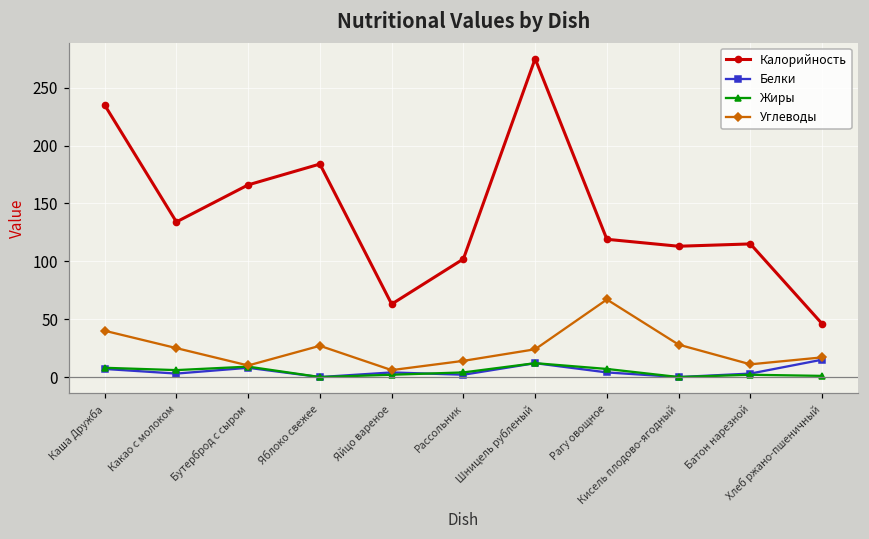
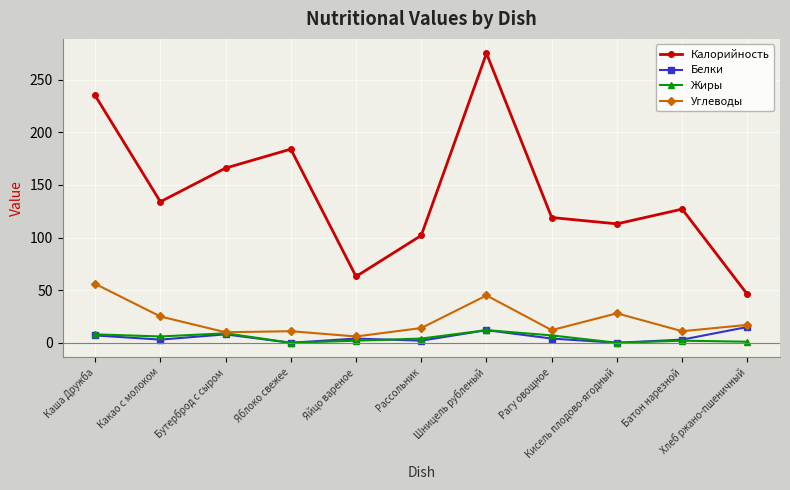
  {
    "Калорийность": {
      "Каша Дружба": 235,
      "Какао с молоком": 134,
      "Бутерброд с сыром": 166,
      "Яблоко свежее": 184,
      "Яйцо вареное": 63,
      "Рассольник": 102,
      "Шницель рубленый": 275,
      "Рагу овощное": 119,
      "Кисель плодово-ягодный": 113,
-     "Батон нарезной": 115,
+     "Батон нарезной": 127,
      "Хлеб ржано-пшеничный": 46
    },
    "Белки": {
      "Какао с молоком": 3,
      "Рагу овощное": 4
    },
    "Жиры": {
      "Какао с молоком": 6,
      "Рагу овощное": 7,
      "Хлеб ржано-пшеничный": 1
    },
    "Углеводы": {
-     "Каша Дружба": 40,
+     "Каша Дружба": 56,
      "Какао с молоком": 25,
-     "Яблоко свежее": 27,
+     "Яблоко свежее": 11,
      "Рассольник": 14,
-     "Шницель рубленый": 24,
-     "Рагу овощное": 67,
+     "Шницель рубленый": 45,
+     "Рагу овощное": 12,
      "Кисель плодово-ягодный": 28,
      "Батон нарезной": 11
    }
  }
